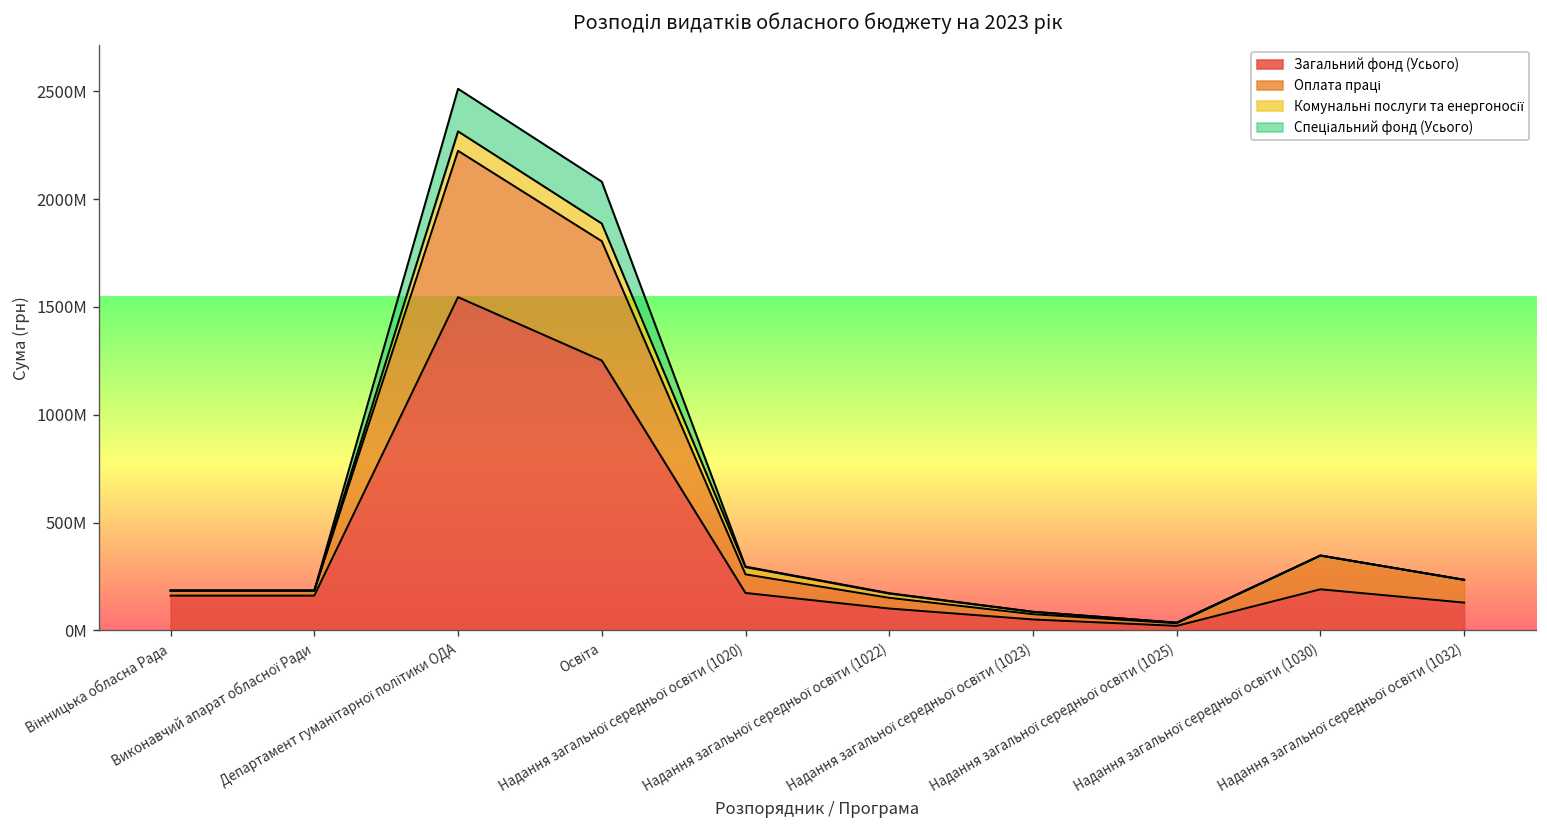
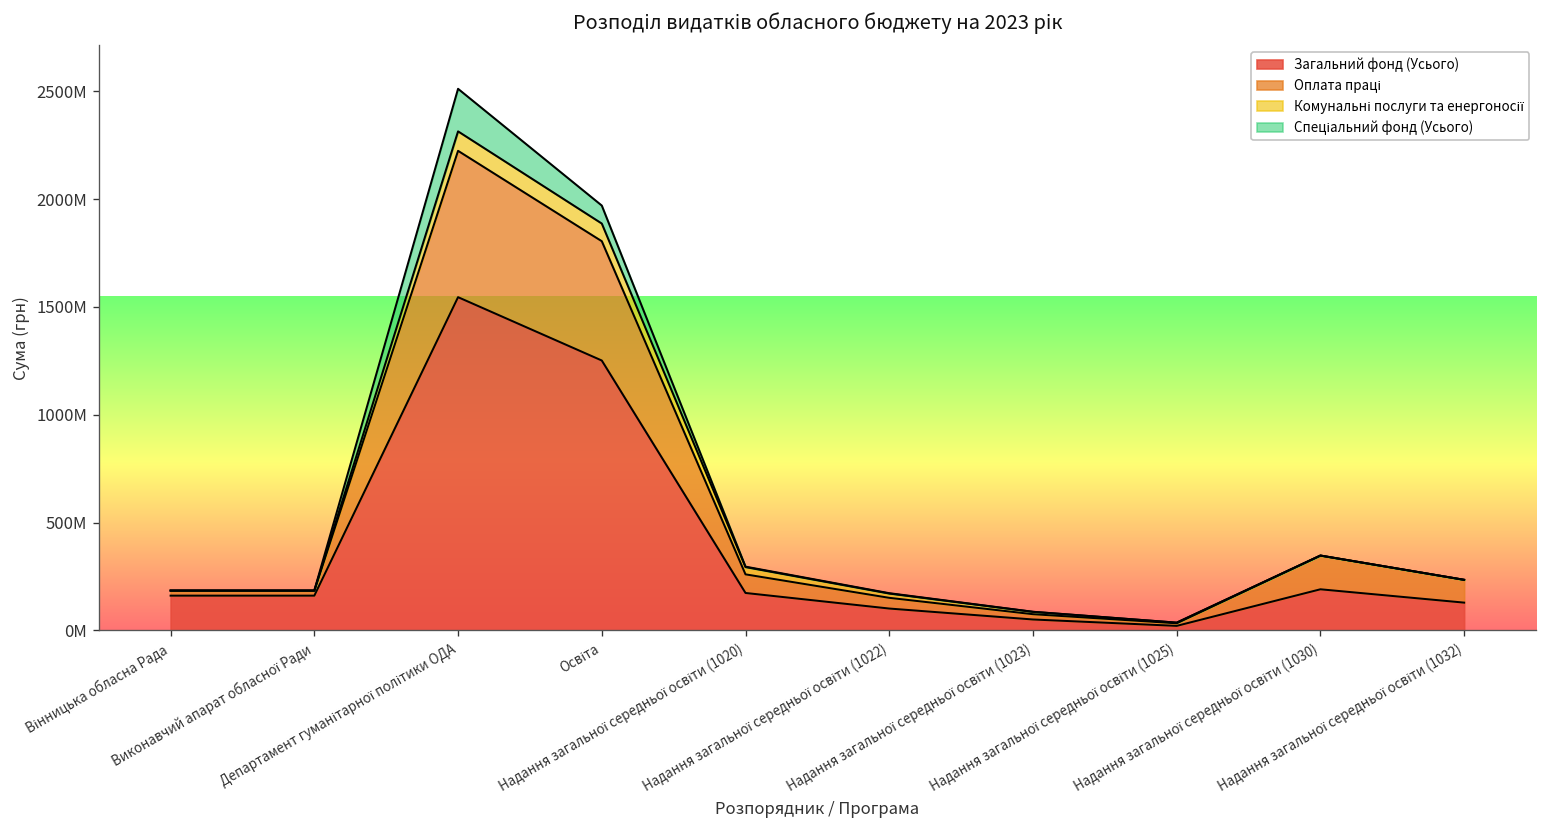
  {
    "Спеціальний фонд (Усього)": {
      "Департамент гуманітарної політики ОДА": 200000000,
-     "Освіта": 190000000
+     "Освіта": 80000000
    }
  }
